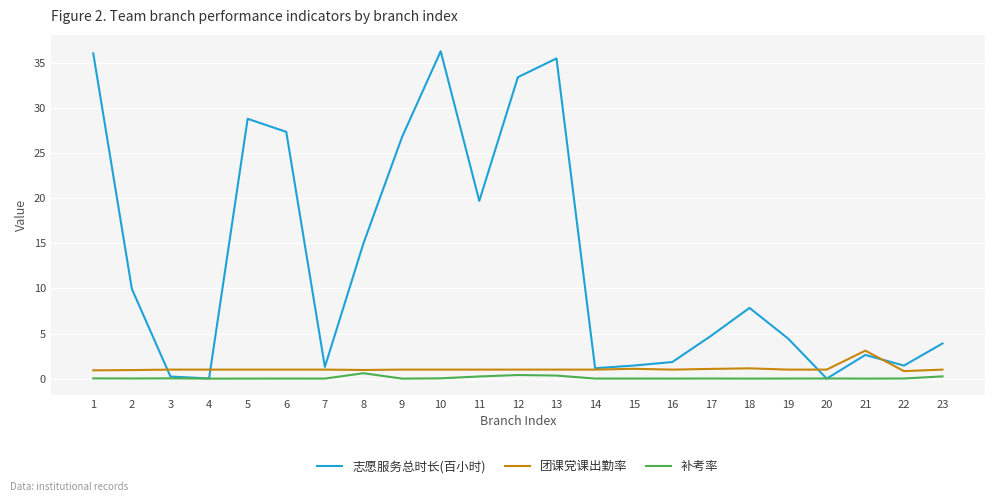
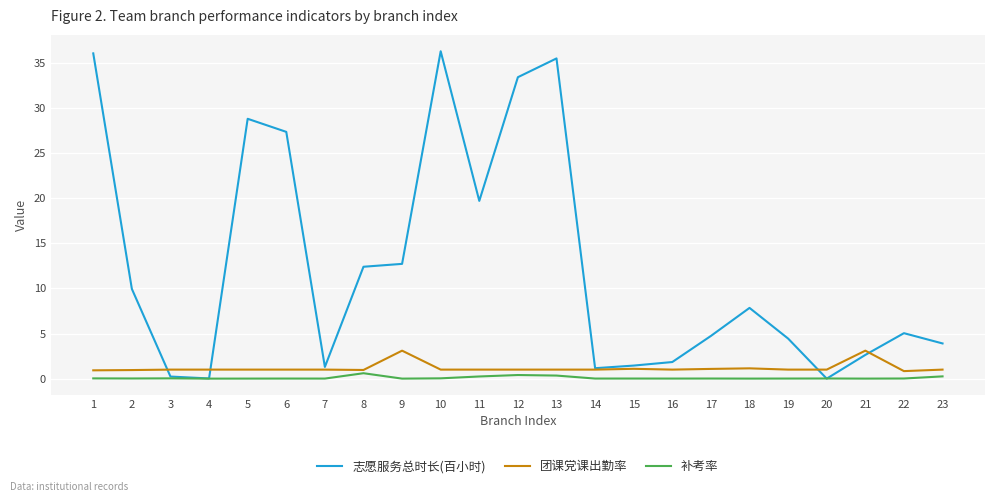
  {
    "志愿服务总时长(百小时)": {
      "1": 36,
      "2": 10,
      "5": 29,
      "6": 27,
      "7": 1,
-     "8": 15,
-     "9": 27,
+     "8": 12,
+     "9": 13,
      "10": 36,
      "11": 20,
      "12": 33,
      "13": 35,
      "15": 1,
      "16": 2,
      "17": 5,
      "18": 8,
      "19": 4,
      "21": 3,
-     "22": 1,
+     "22": 5,
      "23": 4
    },
    "团课党课出勤率": {
      "1": 1,
      "2": 1,
      "3": 1,
      "4": 1,
      "5": 1,
      "6": 1,
      "7": 1,
      "8": 1,
-     "9": 1,
+     "9": 3,
      "10": 1,
      "11": 1,
      "12": 1,
      "13": 1,
      "15": 1,
      "16": 1,
      "17": 1,
      "18": 1,
      "19": 1,
      "20": 1,
      "21": 3,
      "22": 1,
      "23": 1
    },
    "补考率": {
      "1": 0,
      "2": 0,
      "5": 0,
      "6": 0,
      "7": 0,
      "8": 1,
      "9": 0,
      "10": 0,
      "11": 0,
      "12": 0,
      "13": 0,
      "14": 0,
      "15": 0,
      "16": 0,
      "17": 0,
      "18": 0,
      "19": 0,
      "21": 0,
      "22": 0,
      "23": 0
    }
  }
